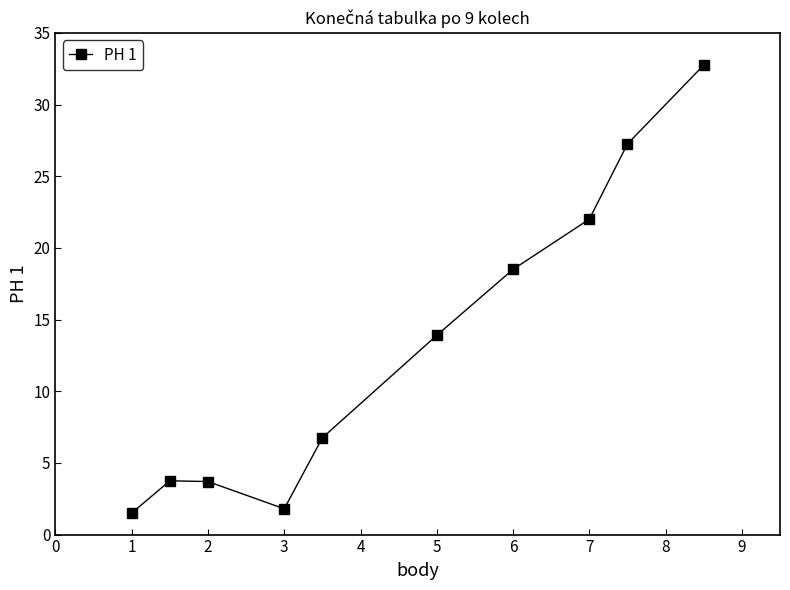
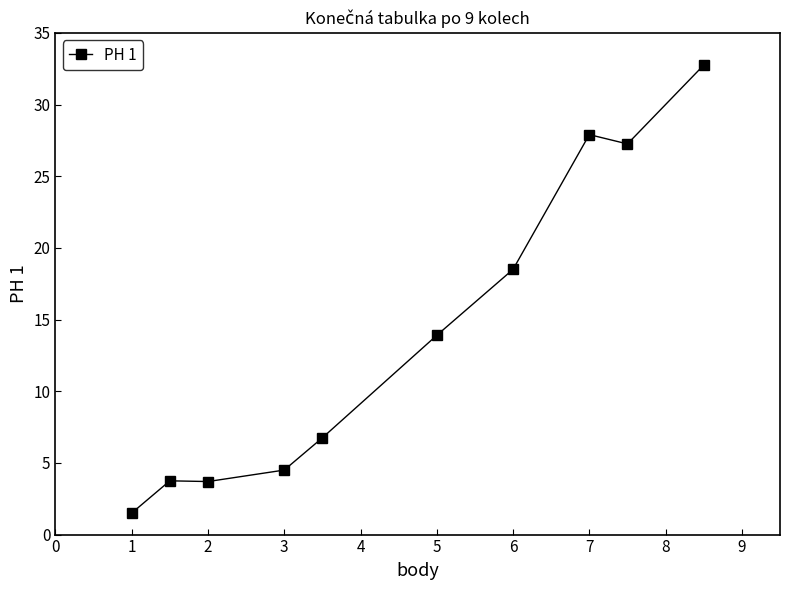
  {
    "1": 1.5,
    "2": 3.7,
-   "3": 1.8,
+   "3": 4.5,
    "5": 13.9,
    "6": 18.5,
-   "7": 22.0
+   "7": 27.9
  }
